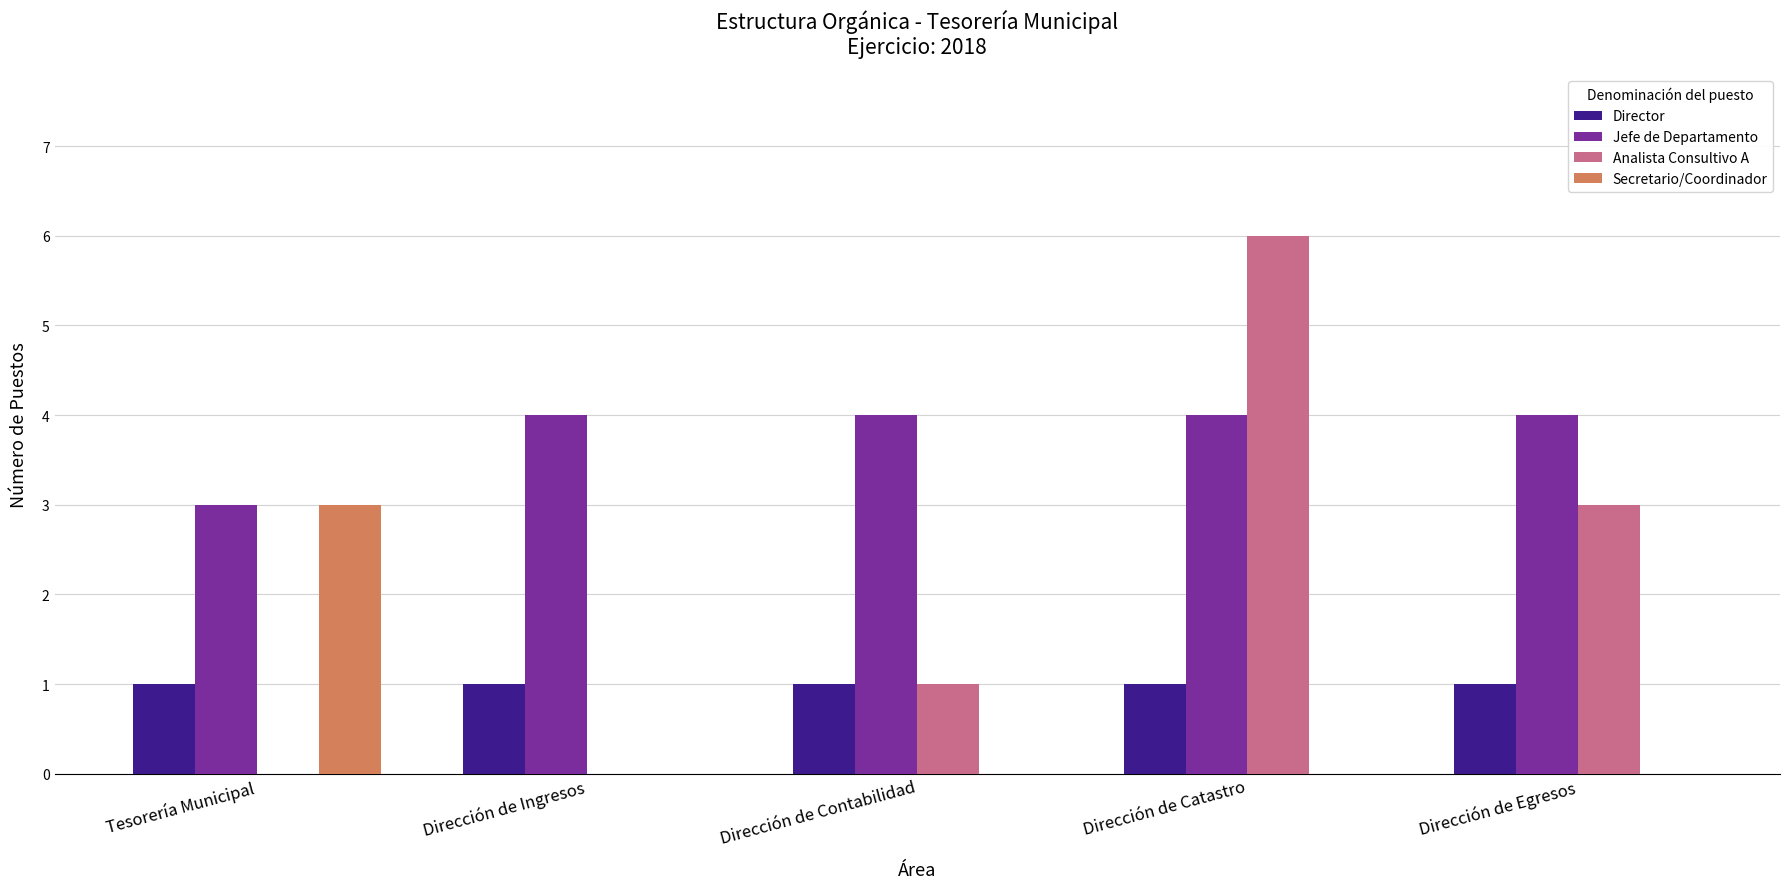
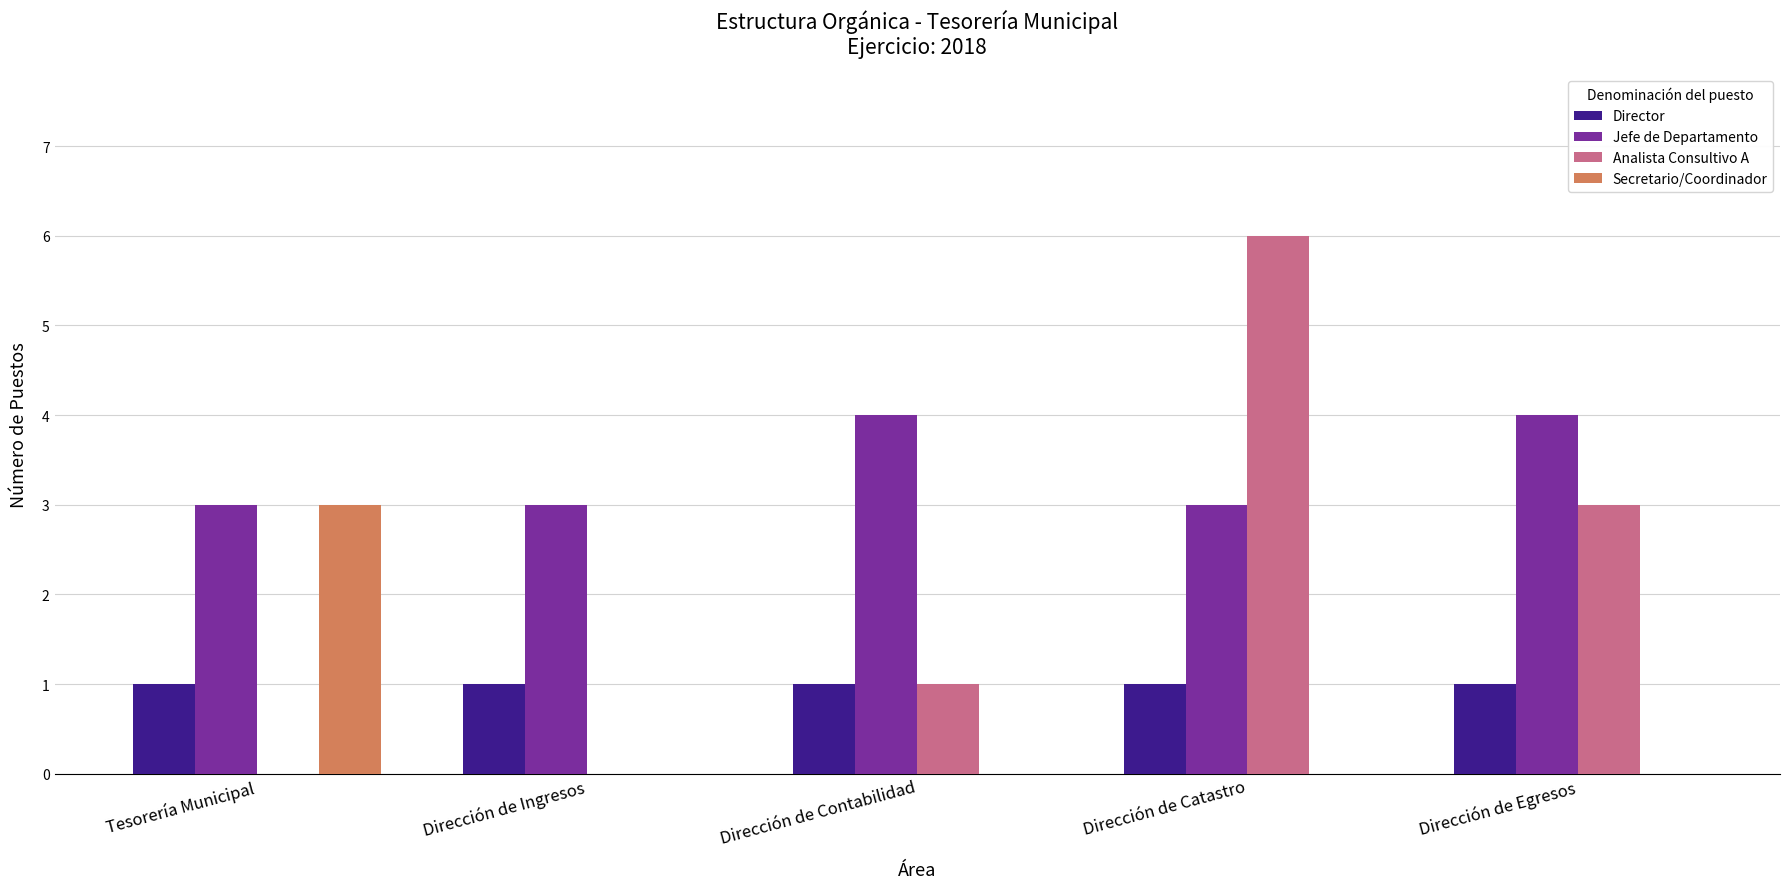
  {
    "Director": {
      "Tesorería Municipal": 1,
      "Dirección de Ingresos": 1,
      "Dirección de Contabilidad": 1,
      "Dirección de Catastro": 1,
      "Dirección de Egresos": 1
    },
    "Jefe de Departamento": {
      "Tesorería Municipal": 3,
-     "Dirección de Ingresos": 4,
+     "Dirección de Ingresos": 3,
      "Dirección de Contabilidad": 4,
-     "Dirección de Catastro": 4,
+     "Dirección de Catastro": 3,
      "Dirección de Egresos": 4
    }
  }
